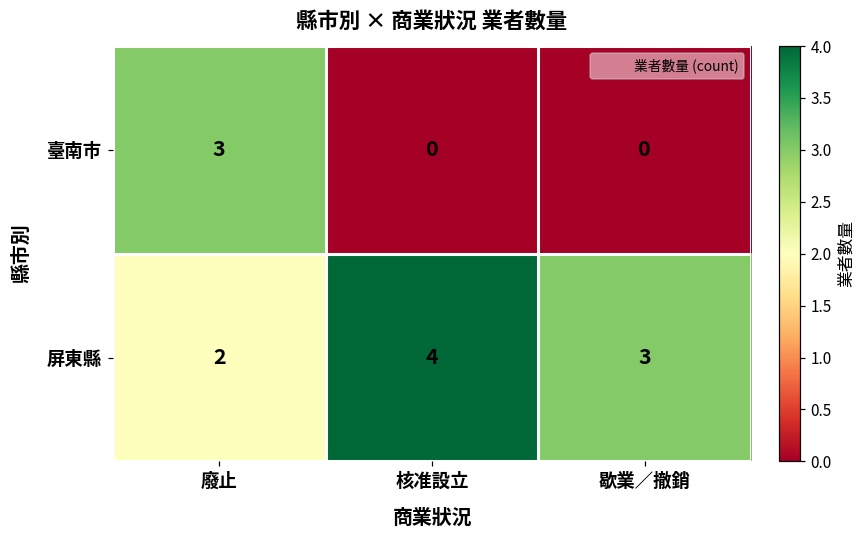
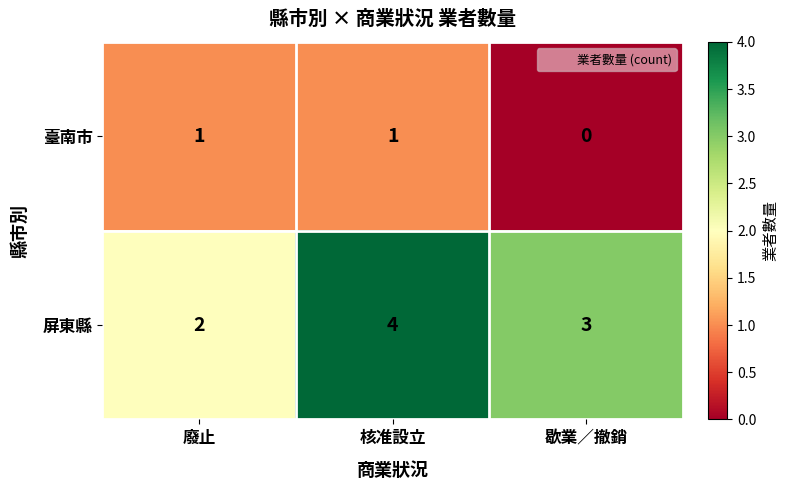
  {
    "臺南市": {
-     "廢止": 3,
-     "核准設立": 0,
+     "廢止": 1,
+     "核准設立": 1,
      "歇業／撤銷": 0
    },
    "屏東縣": {
      "廢止": 2,
      "核准設立": 4,
      "歇業／撤銷": 3
    }
  }
